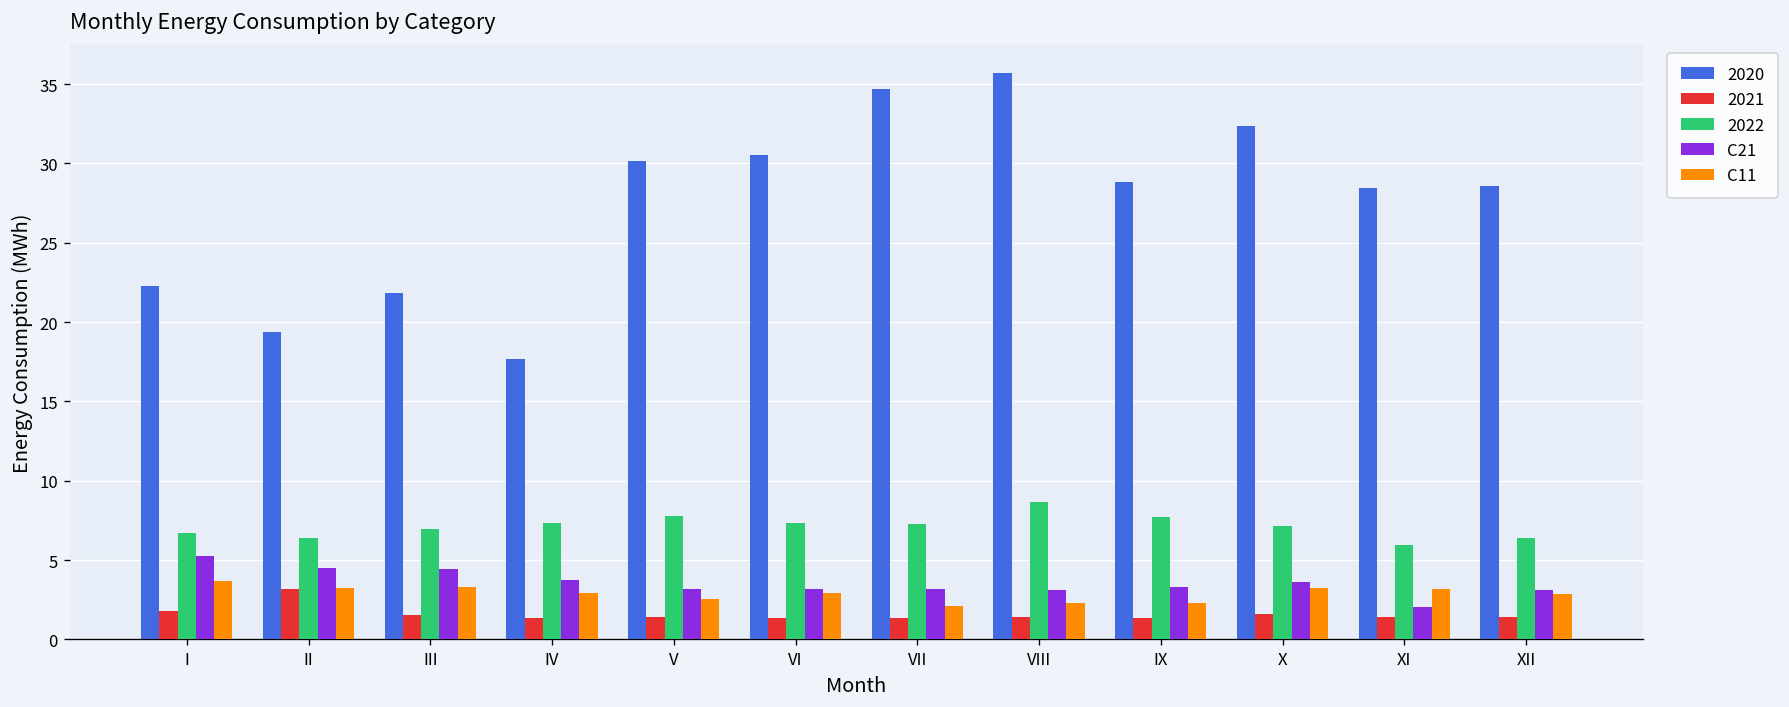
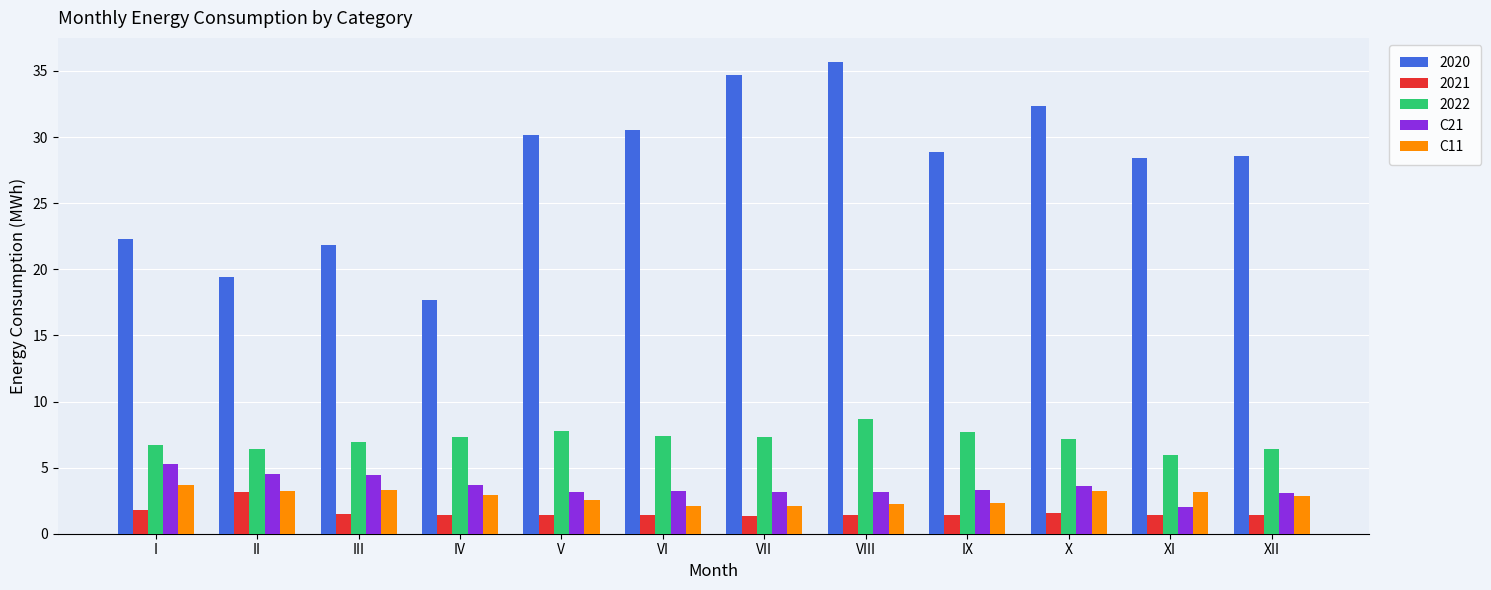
  {
    "2020": {
      "I": 22.3,
      "II": 19.4,
      "III": 21.8,
      "IV": 17.7,
      "V": 30.2,
      "VI": 30.5,
      "VII": 34.7,
      "VIII": 35.7,
      "IX": 28.9,
      "X": 32.4,
      "XI": 28.4,
      "XII": 28.6
    },
    "2021": {
      "I": 1.8,
      "II": 3.2,
      "III": 1.5,
      "IV": 1.4,
      "V": 1.4,
      "VI": 1.4,
      "VII": 1.4,
      "VIII": 1.4,
      "IX": 1.4,
      "X": 1.6,
      "XI": 1.4,
      "XII": 1.4
    },
    "2022": {
      "I": 6.7,
      "II": 6.4,
      "III": 7.0,
      "IV": 7.3,
      "V": 7.8,
      "VI": 7.4,
      "VII": 7.3,
      "VIII": 8.7,
      "IX": 7.7,
      "X": 7.1,
      "XI": 6.0,
      "XII": 6.4
    },
    "C21": {
      "I": 5.2,
      "II": 4.5,
      "III": 4.4,
      "IV": 3.7,
      "V": 3.2,
      "VI": 3.2,
      "VII": 3.2,
      "VIII": 3.1,
      "IX": 3.3,
      "X": 3.6,
      "XI": 2.0,
      "XII": 3.1
    },
    "C11": {
      "I": 3.7,
      "II": 3.2,
      "III": 3.3,
      "IV": 2.9,
      "V": 2.5,
-     "VI": 2.9,
+     "VI": 2.1,
      "VII": 2.1,
      "VIII": 2.3,
      "IX": 2.3,
      "X": 3.3,
      "XI": 3.2,
      "XII": 2.9
    }
  }
